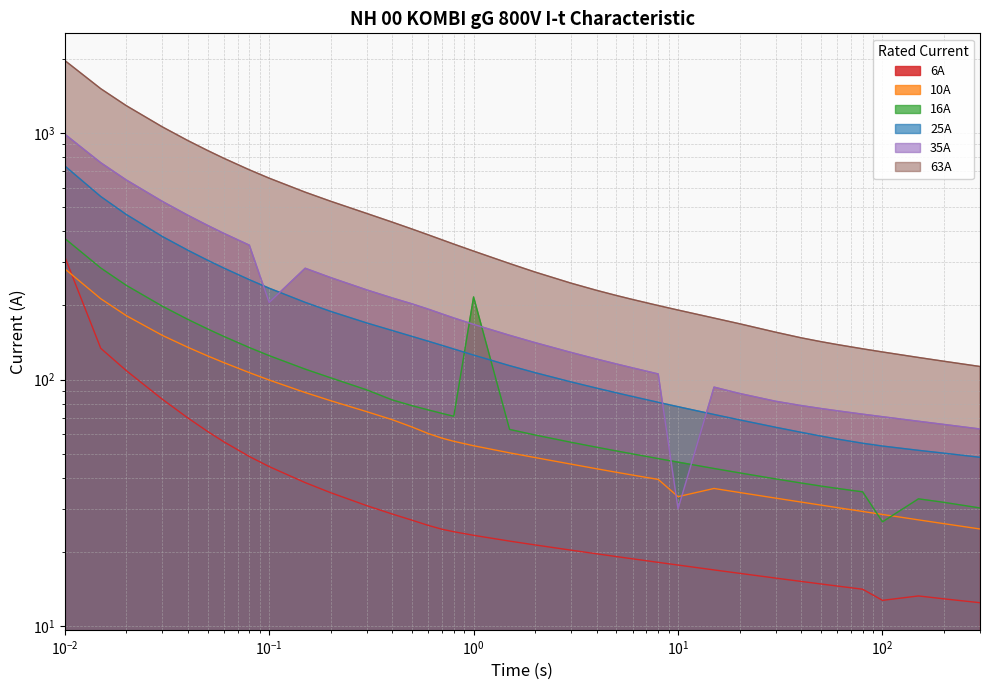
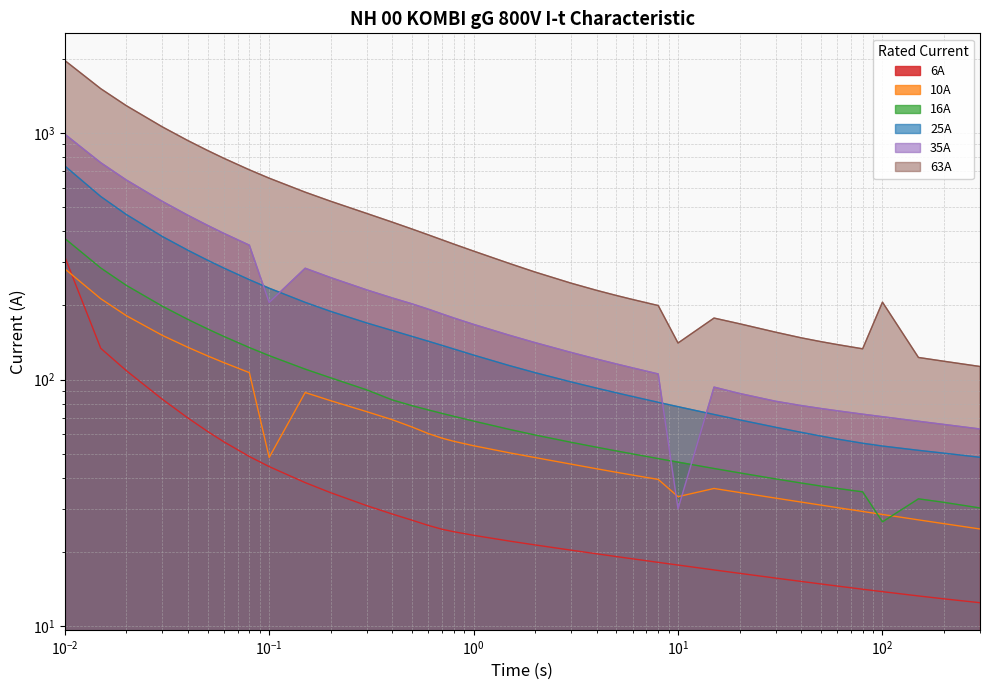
  {
    "6A": {
      "10^-2": 320,
      "10^-1": 44,
      "10^0": 23,
      "10^1": 18,
-     "10^2": 13
+     "10^2": 14
    },
    "10A": {
      "10^-2": 280,
-     "10^-1": 100,
+     "10^-1": 48,
      "10^0": 54,
      "10^1": 34,
      "10^2": 28
    },
    "16A": {
      "10^-2": 370,
      "10^-1": 130,
-     "10^0": 220,
+     "10^0": 68,
      "10^1": 46,
      "10^2": 27
    },
    "25A": {
      "10^-2": 740,
      "10^-1": 230,
      "10^0": 130,
      "10^1": 78,
      "10^2": 54
    },
    "35A": {
      "10^-2": 990,
      "10^-1": 210,
      "10^0": 170,
      "10^1": 30,
      "10^2": 71
    },
    "63A": {
      "10^-2": 2000,
      "10^-1": 660,
      "10^0": 330,
-     "10^1": 190,
-     "10^2": 130
+     "10^1": 140,
+     "10^2": 210
    }
  }
